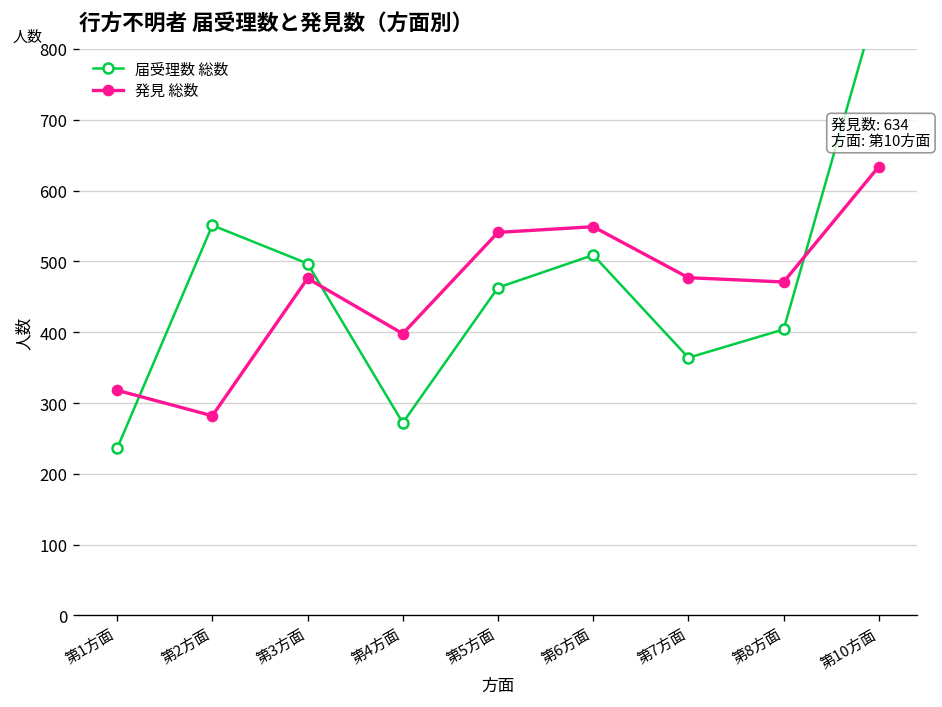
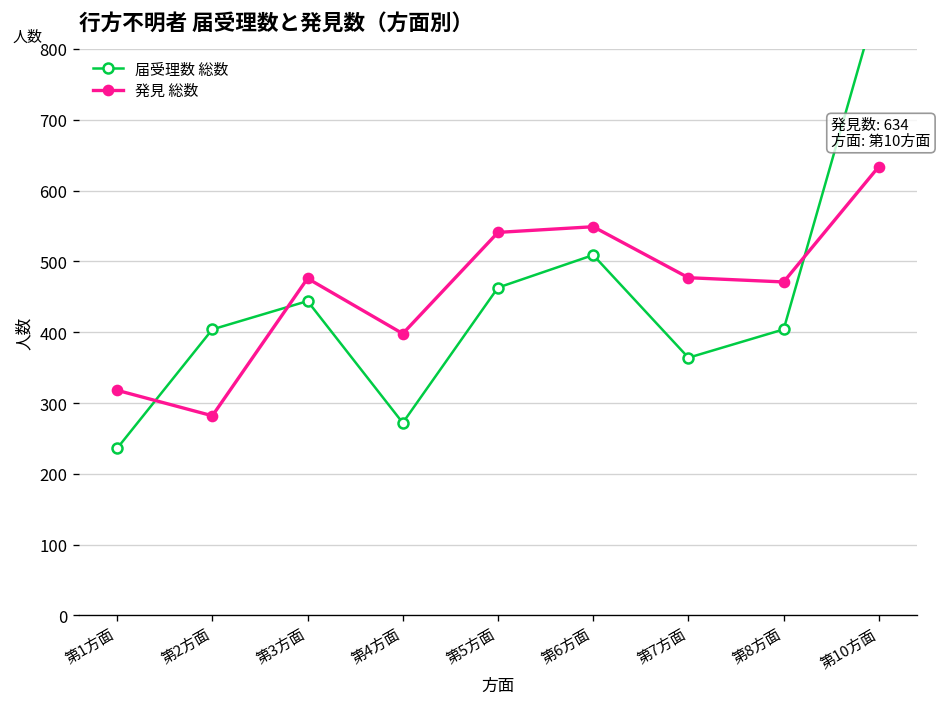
  {
    "届受理数 総数": {
      "第1方面": 240,
-     "第2方面": 550,
-     "第3方面": 500,
+     "第2方面": 400,
+     "第3方面": 440,
      "第4方面": 270,
      "第5方面": 460,
      "第6方面": 510,
      "第7方面": 360,
      "第8方面": 400
    },
    "発見 総数": {
      "第1方面": 320,
      "第2方面": 280,
      "第3方面": 480,
      "第4方面": 400,
      "第5方面": 540,
      "第6方面": 550,
      "第7方面": 480,
      "第8方面": 470
    }
  }
